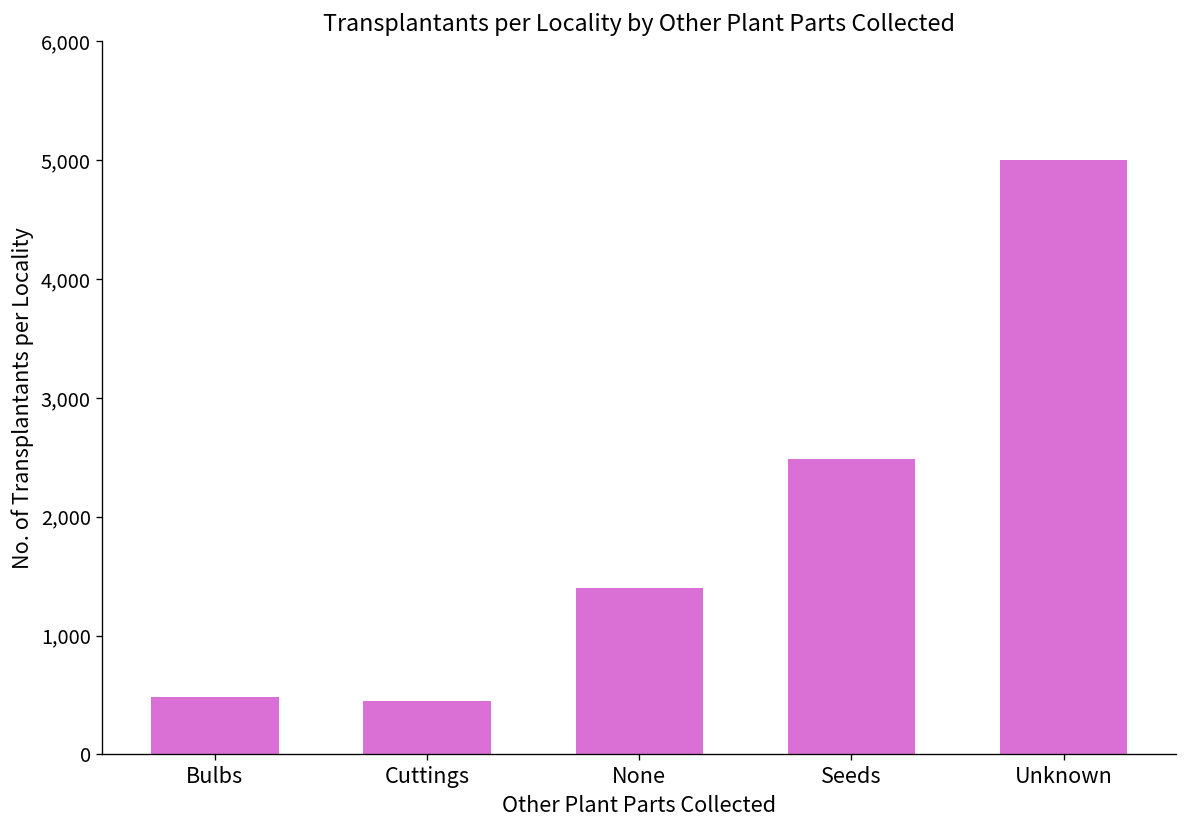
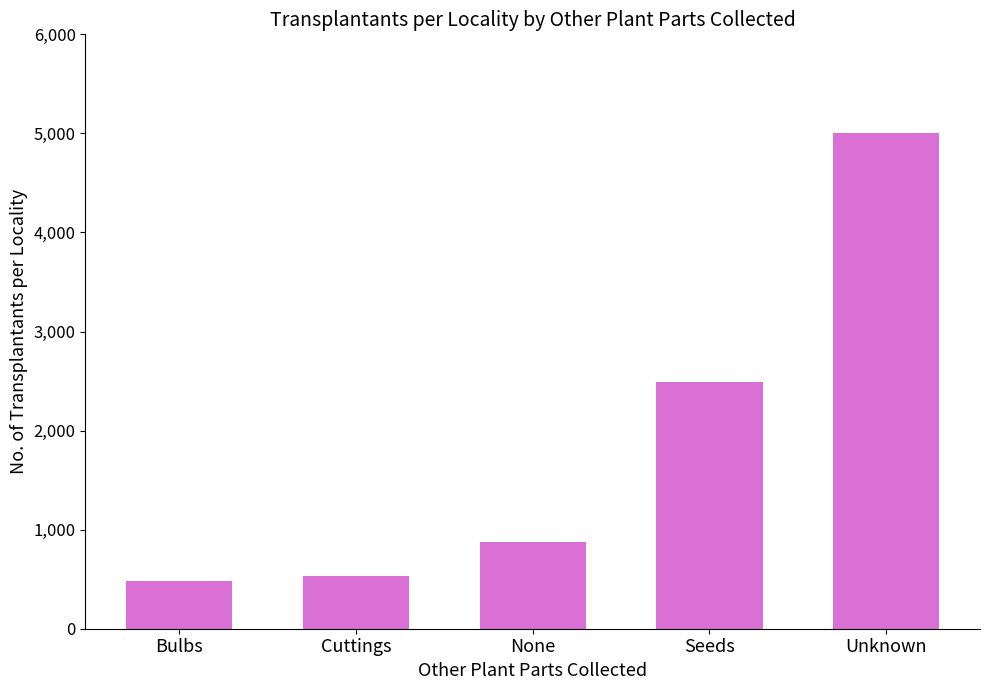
  {
    "Bulbs": "500",
-   "Cuttings": "450",
-   "None": "1,400",
+   "Cuttings": "530",
+   "None": "900",
    "Seeds": "2,500",
    "Unknown": "5,000"
  }
